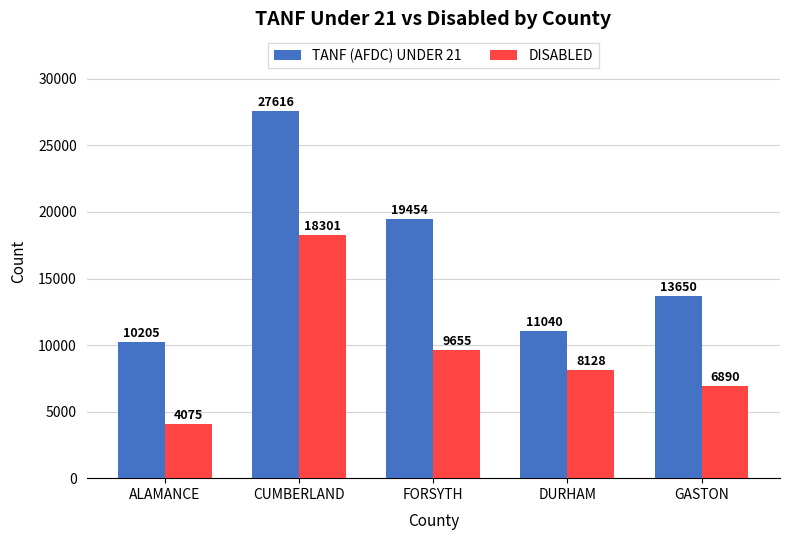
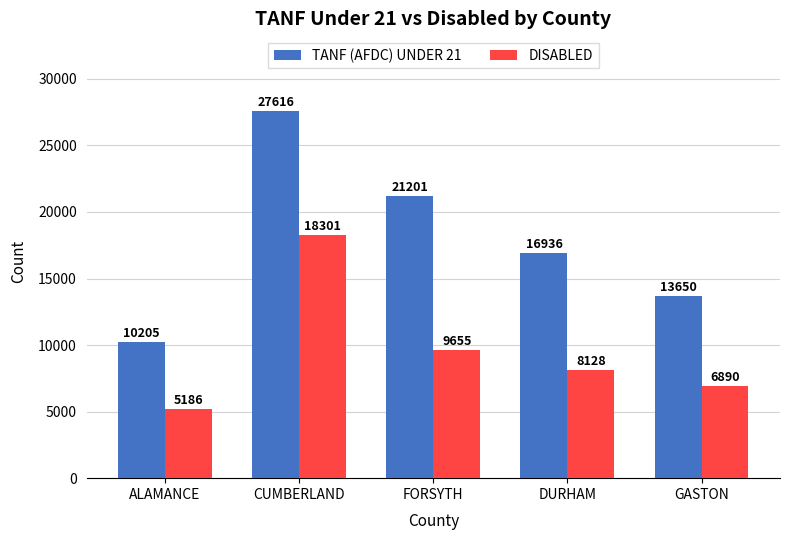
  {
    "TANF (AFDC) UNDER 21": {
      "ALAMANCE": 10205,
      "CUMBERLAND": 27616,
-     "FORSYTH": 19454,
-     "DURHAM": 11040,
+     "FORSYTH": 21201,
+     "DURHAM": 16936,
      "GASTON": 13650
    },
    "DISABLED": {
-     "ALAMANCE": 4075,
+     "ALAMANCE": 5186,
      "CUMBERLAND": 18301,
      "FORSYTH": 9655,
      "DURHAM": 8128,
      "GASTON": 6890
    }
  }
